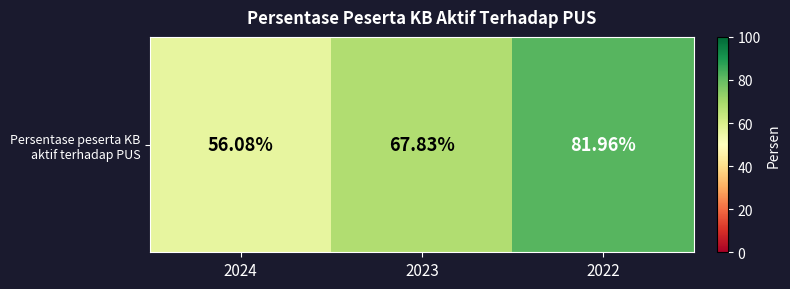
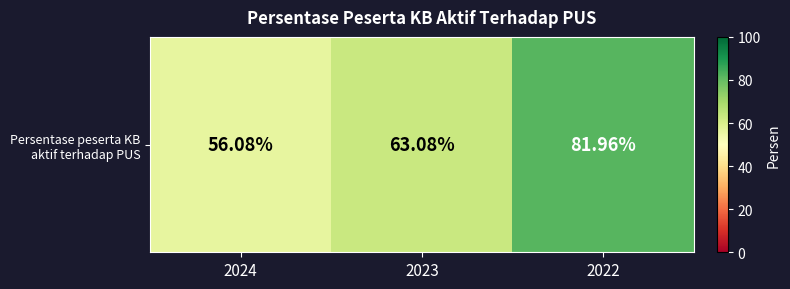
  {
    "Persentase peserta KB aktif terhadap PUS": {
      "2024": "56.08%",
-     "2023": "67.83%",
+     "2023": "63.08%",
      "2022": "81.96%"
    }
  }
